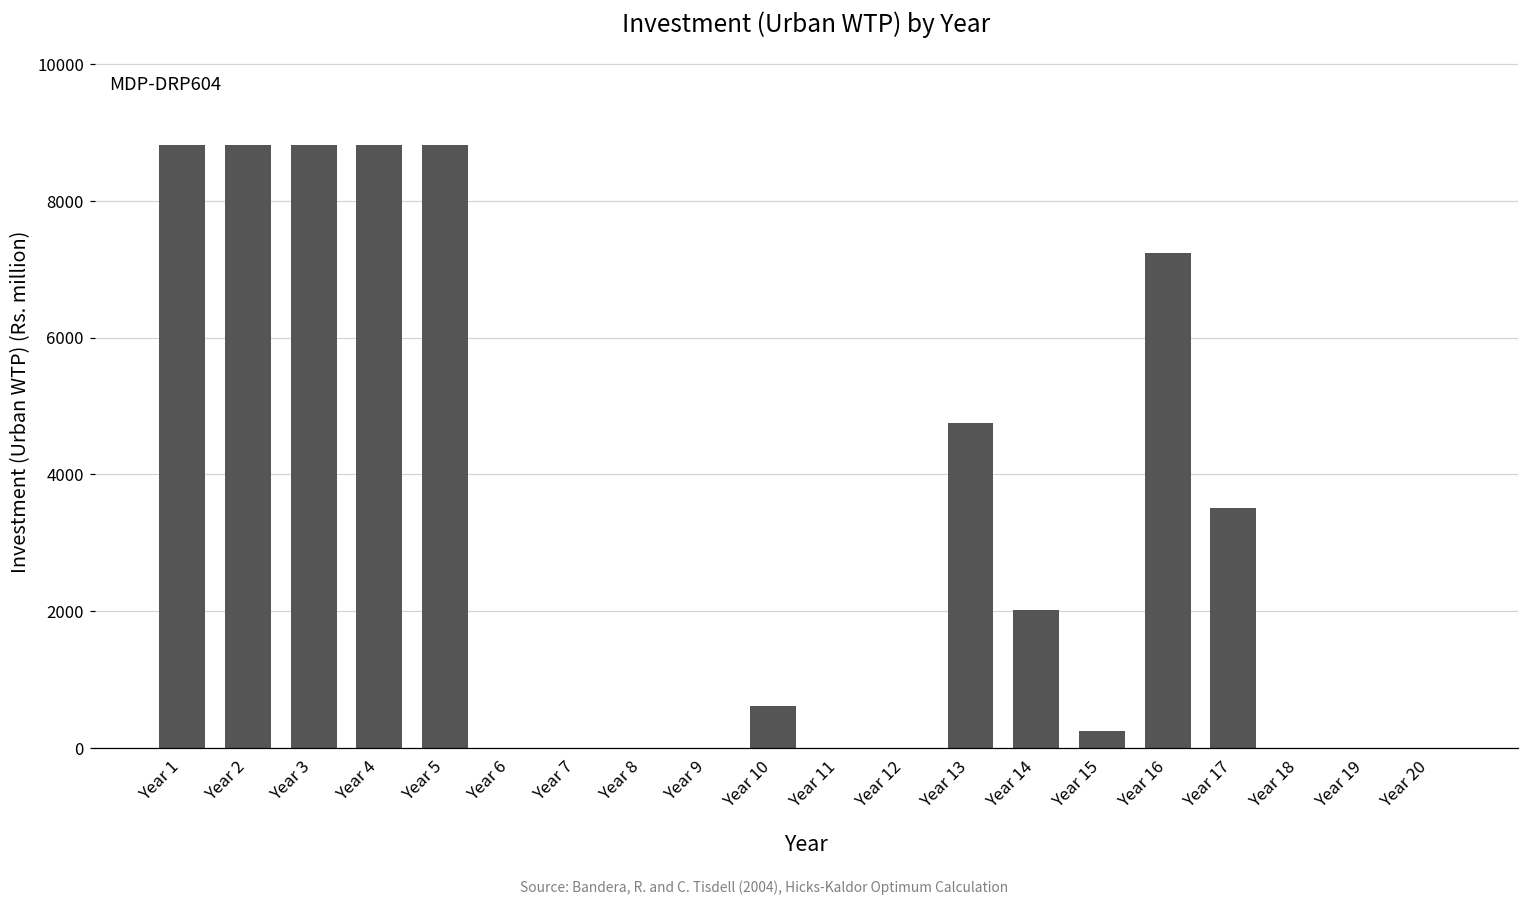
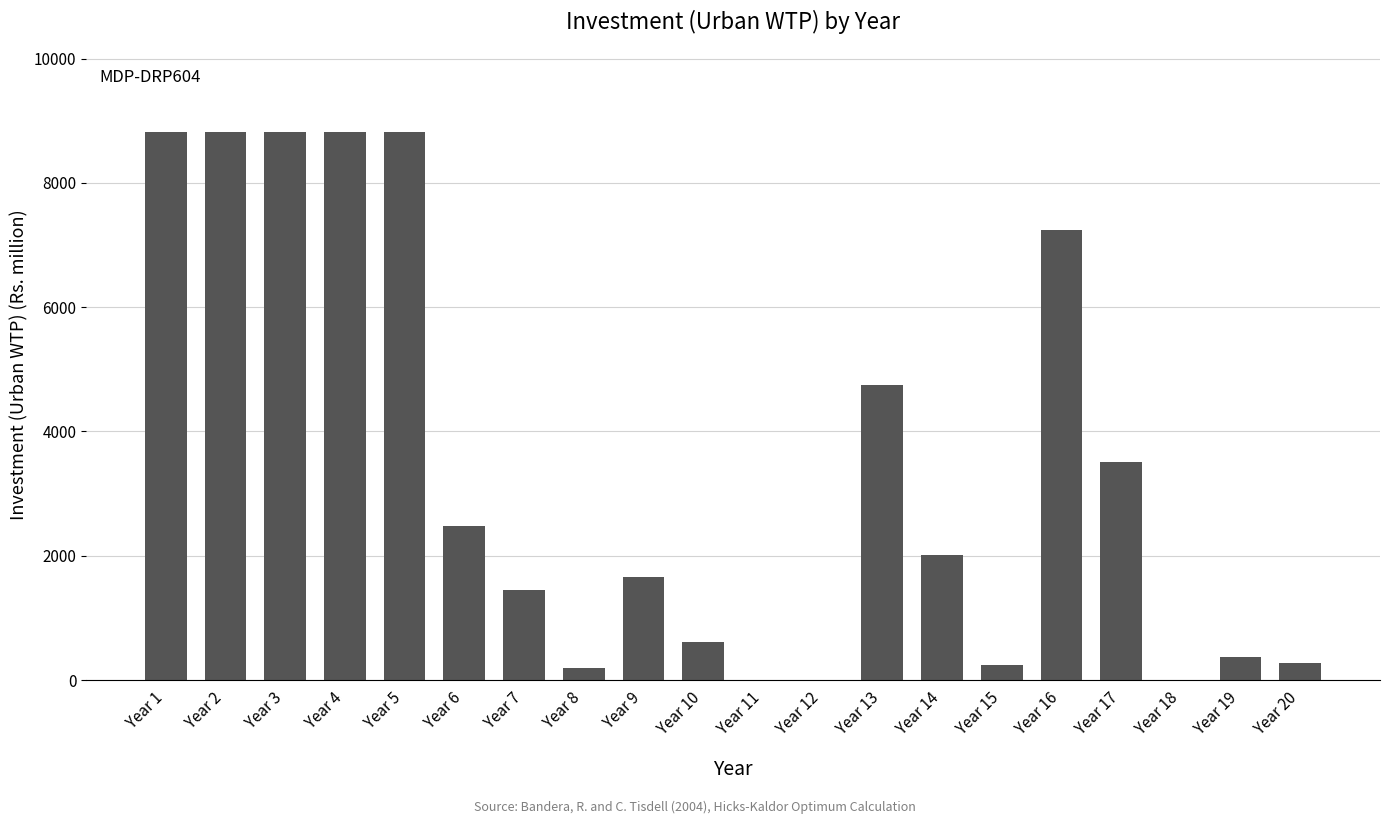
  {
    "Year 1": 8800,
    "Year 2": 8800,
    "Year 3": 8800,
    "Year 4": 8800,
    "Year 5": 8800,
-   "Year 6": 0,
-   "Year 7": 0,
-   "Year 8": 0,
-   "Year 9": 0,
+   "Year 6": 2500,
+   "Year 7": 1400,
+   "Year 8": 200,
+   "Year 9": 1700,
    "Year 10": 600,
    "Year 11": 0,
    "Year 12": 0,
    "Year 13": 4700,
    "Year 14": 2000,
    "Year 15": 200,
    "Year 16": 7200,
    "Year 17": 3500,
    "Year 18": 0,
-   "Year 19": 0,
-   "Year 20": 0
+   "Year 19": 400,
+   "Year 20": 300
  }
